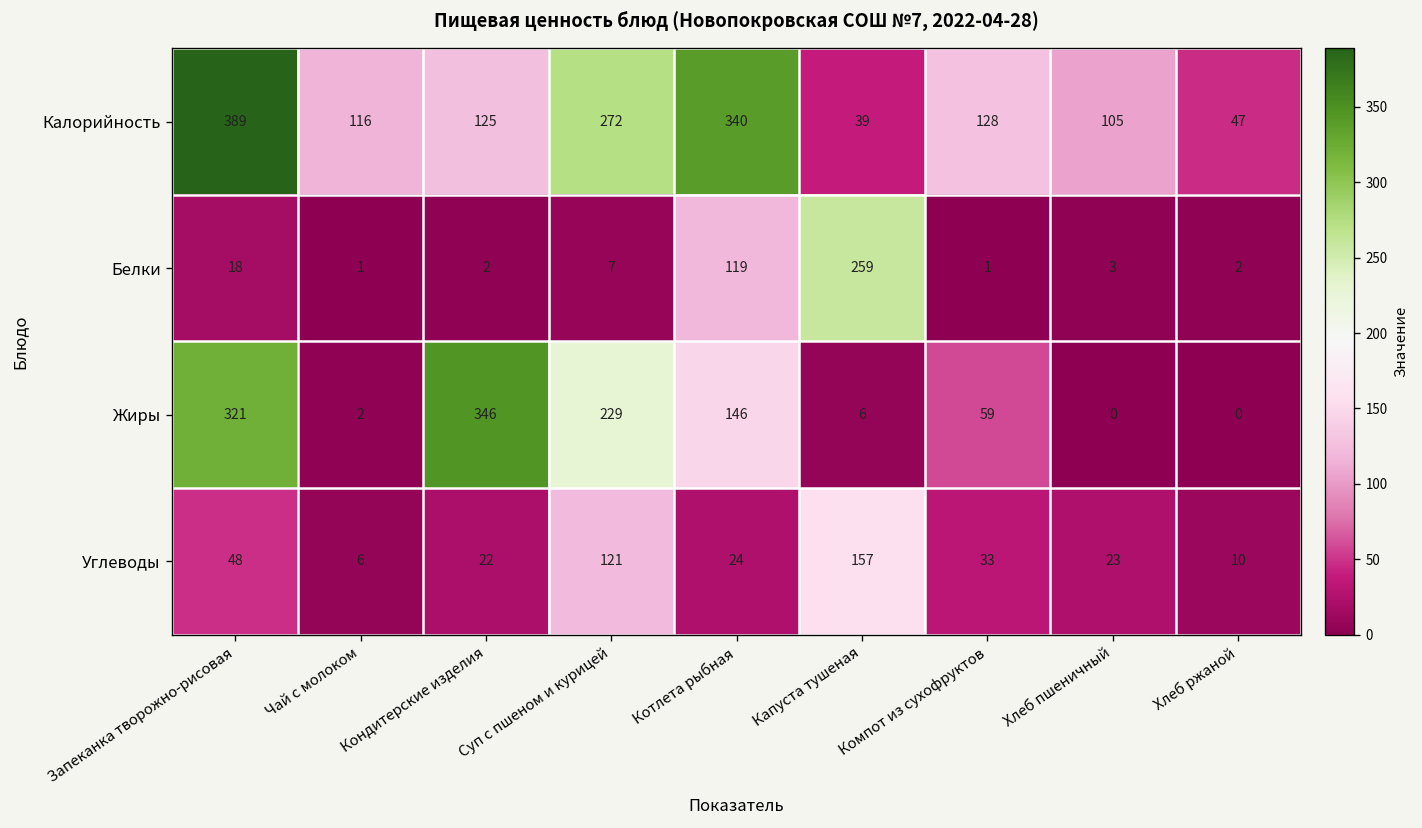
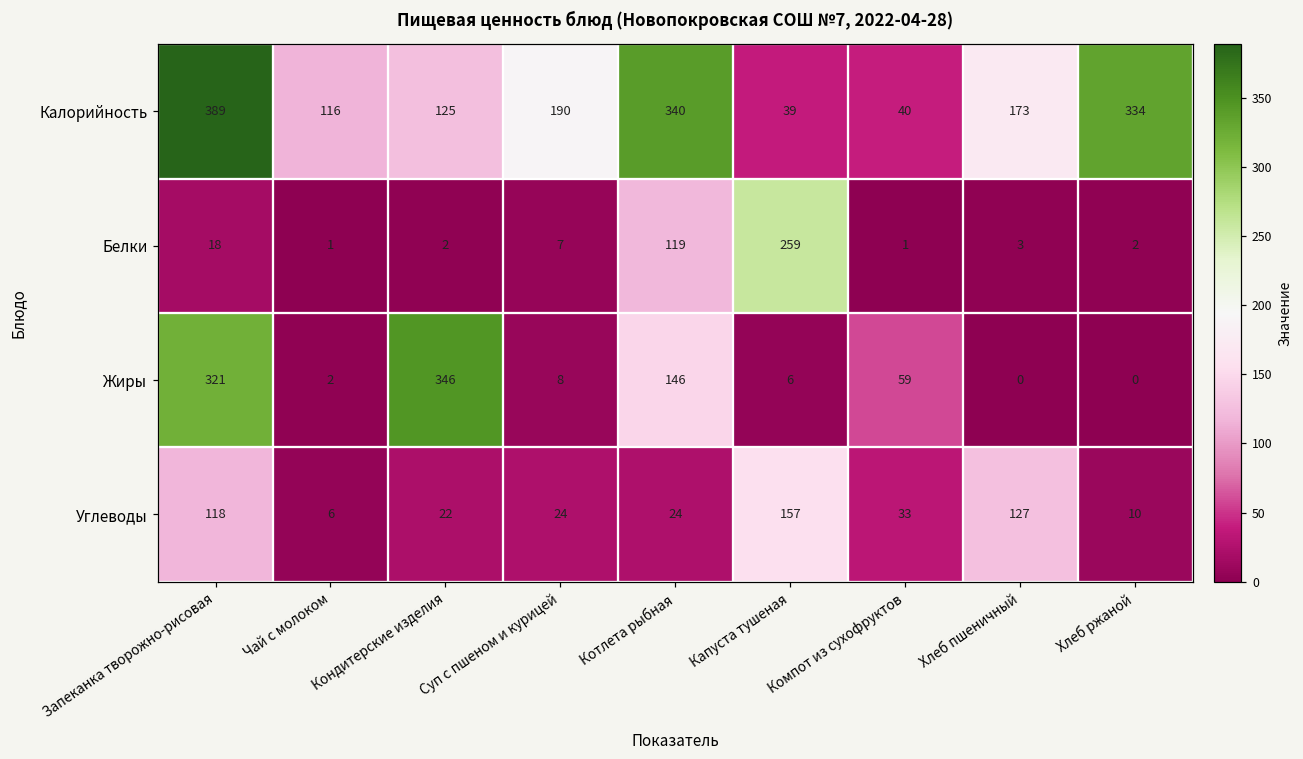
  {
    "Калорийность": {
      "Запеканка творожно-рисовая": 389,
      "Чай с молоком": 116,
      "Кондитерские изделия": 125,
-     "Суп с пшеном и курицей": 272,
+     "Суп с пшеном и курицей": 190,
      "Котлета рыбная": 340,
      "Капуста тушеная": 39,
-     "Компот из сухофруктов": 128,
-     "Хлеб пшеничный": 105,
-     "Хлеб ржаной": 47
+     "Компот из сухофруктов": 40,
+     "Хлеб пшеничный": 173,
+     "Хлеб ржаной": 334
    },
    "Белки": {
      "Запеканка творожно-рисовая": 18,
      "Чай с молоком": 1,
      "Кондитерские изделия": 2,
      "Суп с пшеном и курицей": 7,
      "Котлета рыбная": 119,
      "Капуста тушеная": 259,
      "Компот из сухофруктов": 1,
      "Хлеб пшеничный": 3,
      "Хлеб ржаной": 2
    },
    "Жиры": {
      "Запеканка творожно-рисовая": 321,
      "Чай с молоком": 2,
      "Кондитерские изделия": 346,
-     "Суп с пшеном и курицей": 229,
+     "Суп с пшеном и курицей": 8,
      "Котлета рыбная": 146,
      "Капуста тушеная": 6,
      "Компот из сухофруктов": 59,
      "Хлеб пшеничный": 0,
      "Хлеб ржаной": 0
    },
    "Углеводы": {
-     "Запеканка творожно-рисовая": 48,
+     "Запеканка творожно-рисовая": 118,
      "Чай с молоком": 6,
      "Кондитерские изделия": 22,
-     "Суп с пшеном и курицей": 121,
+     "Суп с пшеном и курицей": 24,
      "Котлета рыбная": 24,
      "Капуста тушеная": 157,
      "Компот из сухофруктов": 33,
-     "Хлеб пшеничный": 23,
+     "Хлеб пшеничный": 127,
      "Хлеб ржаной": 10
    }
  }
